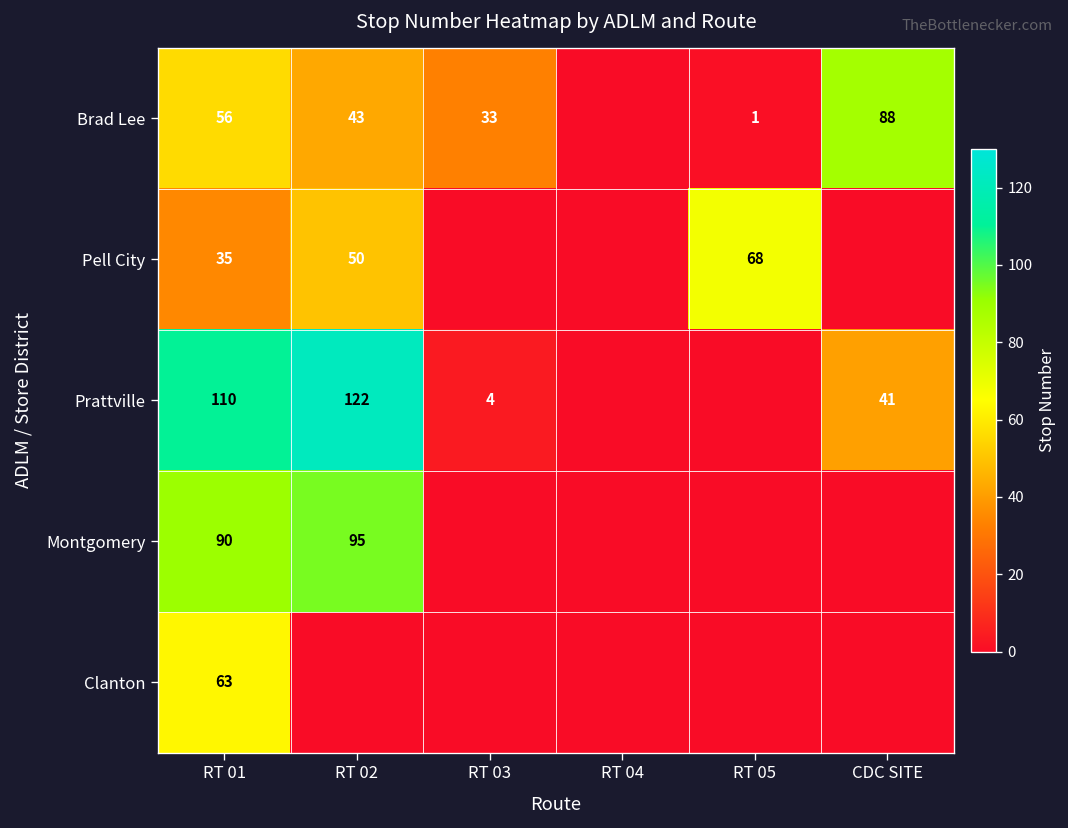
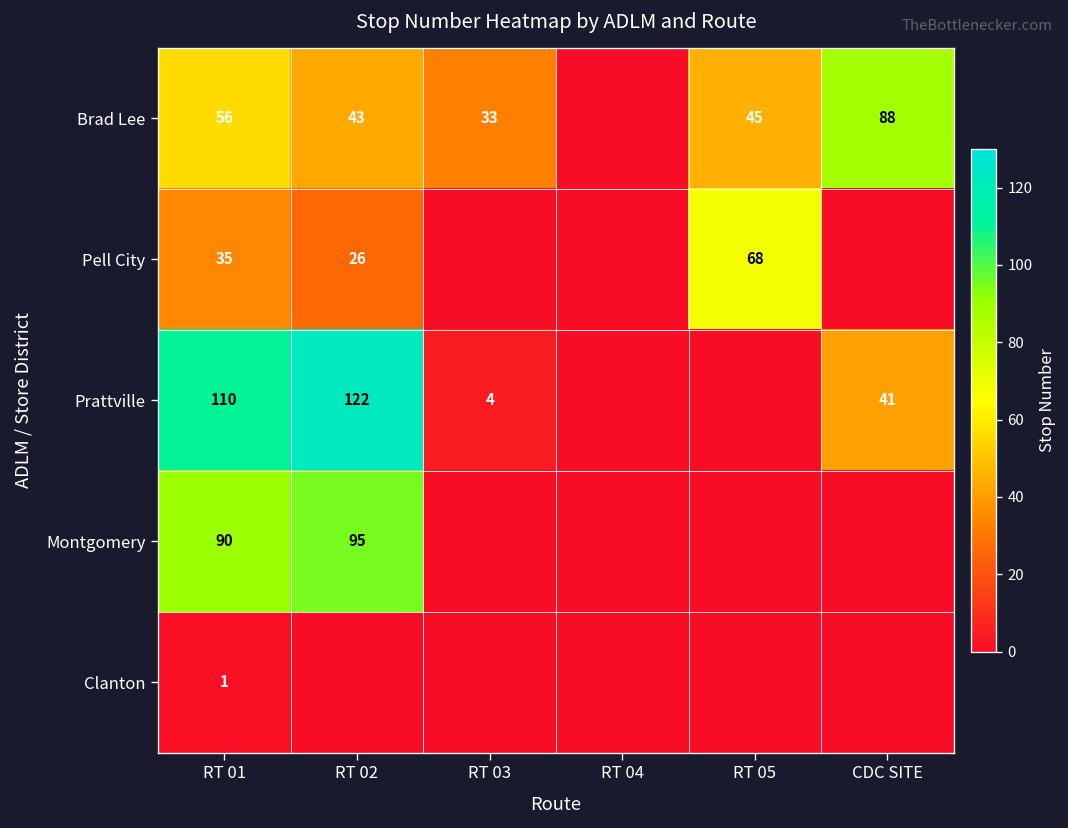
  {
    "Brad Lee": {
      "RT 01": 56,
      "RT 02": 43,
      "RT 03": 33,
-     "RT 05": 1,
+     "RT 05": 45,
      "CDC SITE": 88
    },
    "Pell City": {
      "RT 01": 35,
-     "RT 02": 50,
+     "RT 02": 26,
      "RT 05": 68
    },
    "Prattville": {
      "RT 01": 110,
      "RT 02": 122,
      "RT 03": 4,
      "CDC SITE": 41
    },
    "Montgomery": {
      "RT 01": 90,
      "RT 02": 95
    },
    "Clanton": {
-     "RT 01": 63
+     "RT 01": 1
    }
  }
